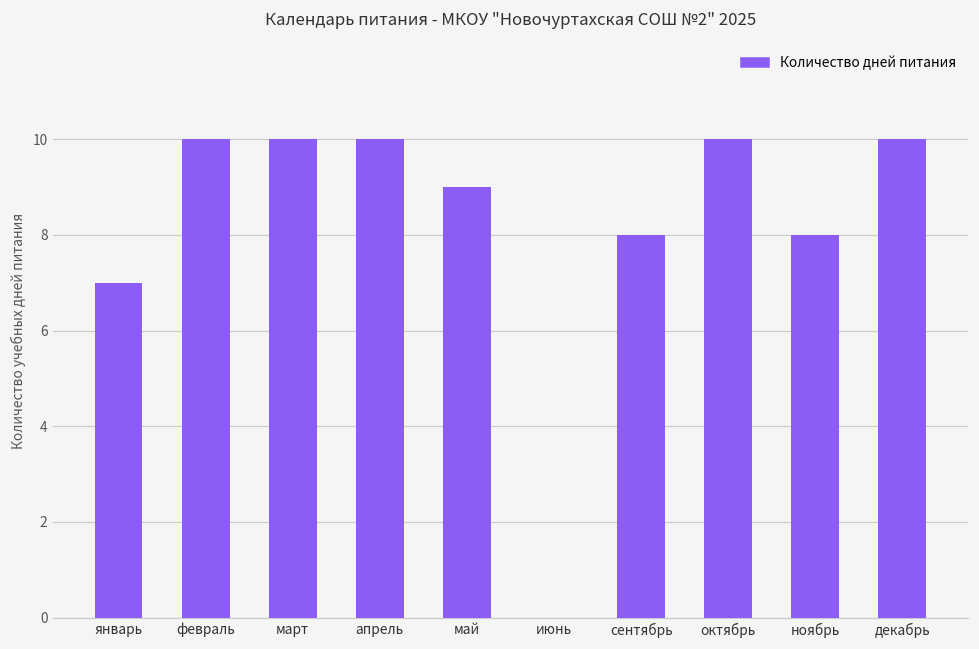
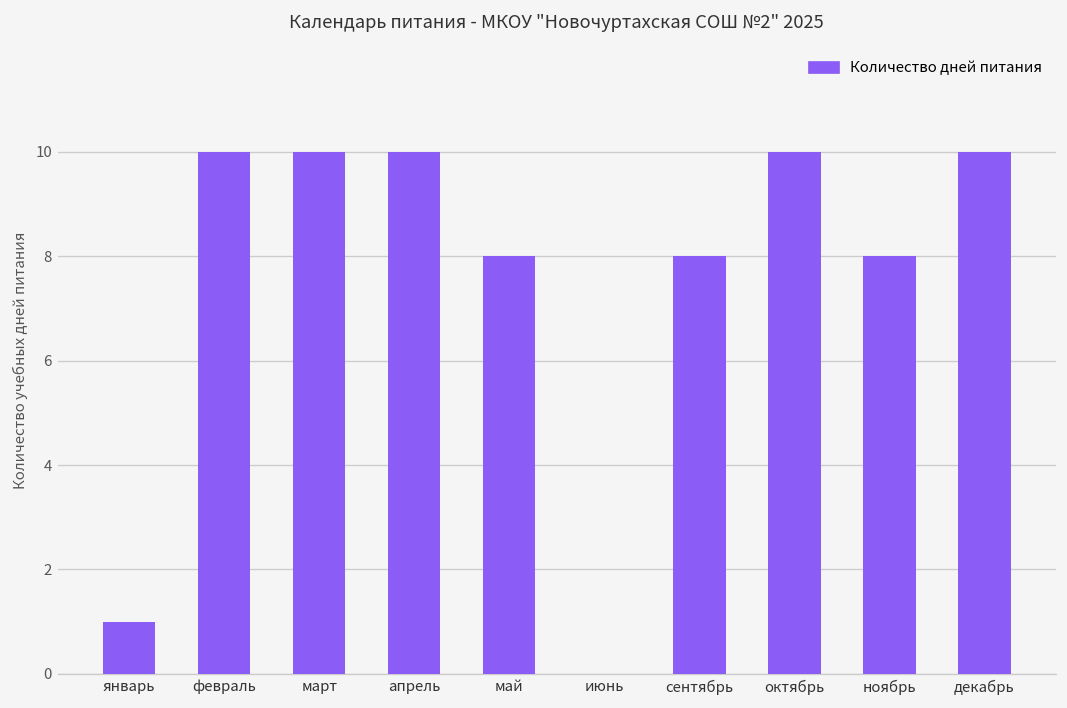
  {
-   "январь": 7,
+   "январь": 1,
    "февраль": 10,
    "март": 10,
    "апрель": 10,
-   "май": 9,
+   "май": 8,
    "июнь": 0,
    "сентябрь": 8,
    "октябрь": 10,
    "ноябрь": 8,
    "декабрь": 10
  }
